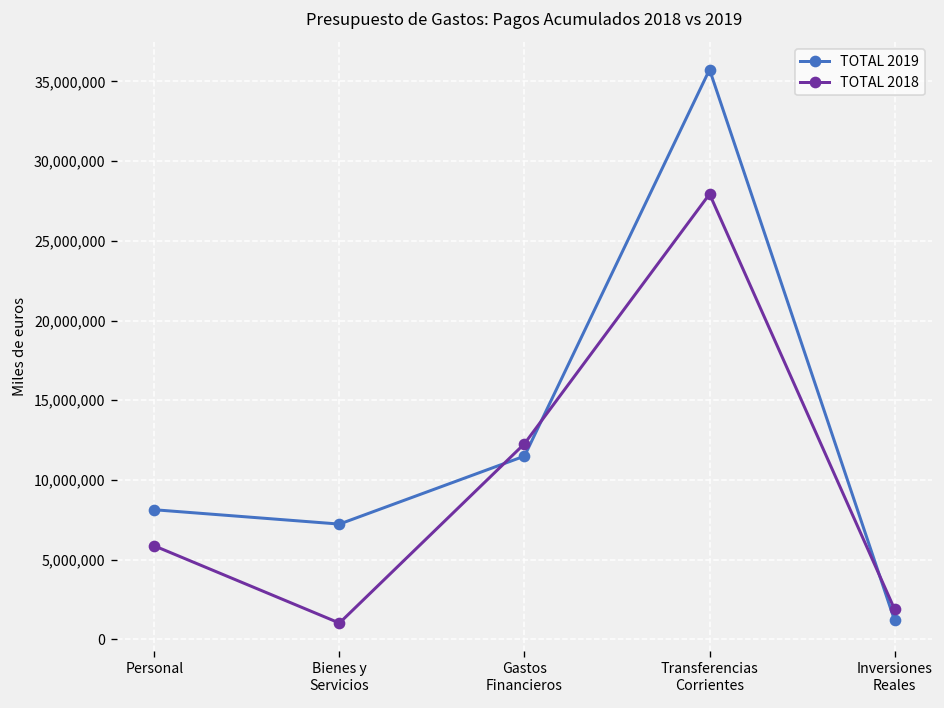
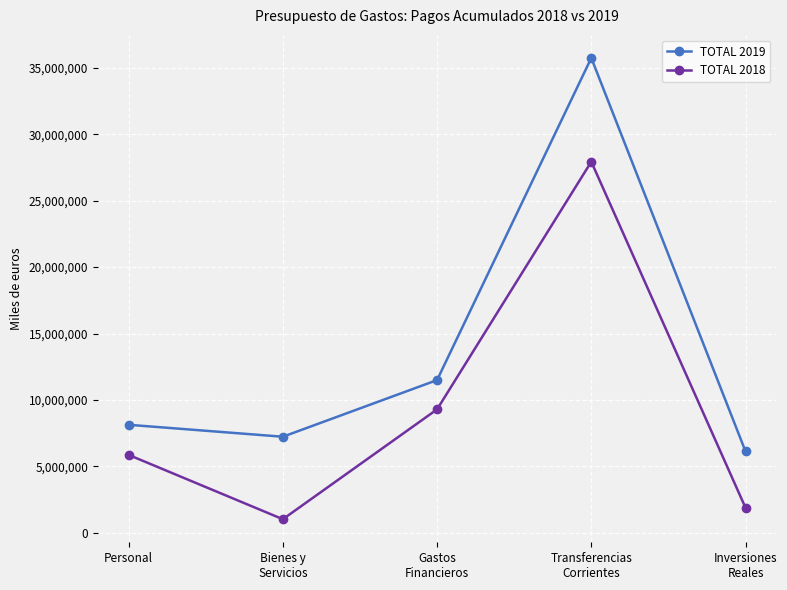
  {
    "TOTAL 2019": {
      "Personal": "8,100,000",
      "Bienes y Servicios": "7,200,000",
      "Gastos Financieros": "11,500,000",
      "Transferencias Corrientes": "35,700,000",
-     "Inversiones Reales": "1,200,000"
+     "Inversiones Reales": "6,100,000"
    },
    "TOTAL 2018": {
      "Personal": "5,900,000",
      "Bienes y Servicios": "1,000,000",
-     "Gastos Financieros": "12,300,000",
+     "Gastos Financieros": "9,300,000",
      "Transferencias Corrientes": "27,900,000",
      "Inversiones Reales": "1,900,000"
    }
  }
